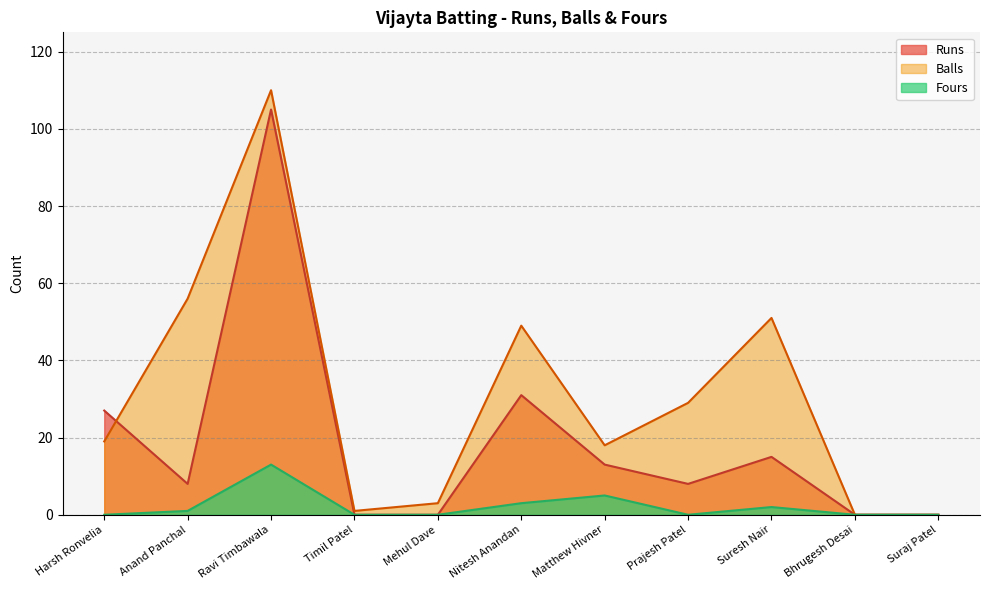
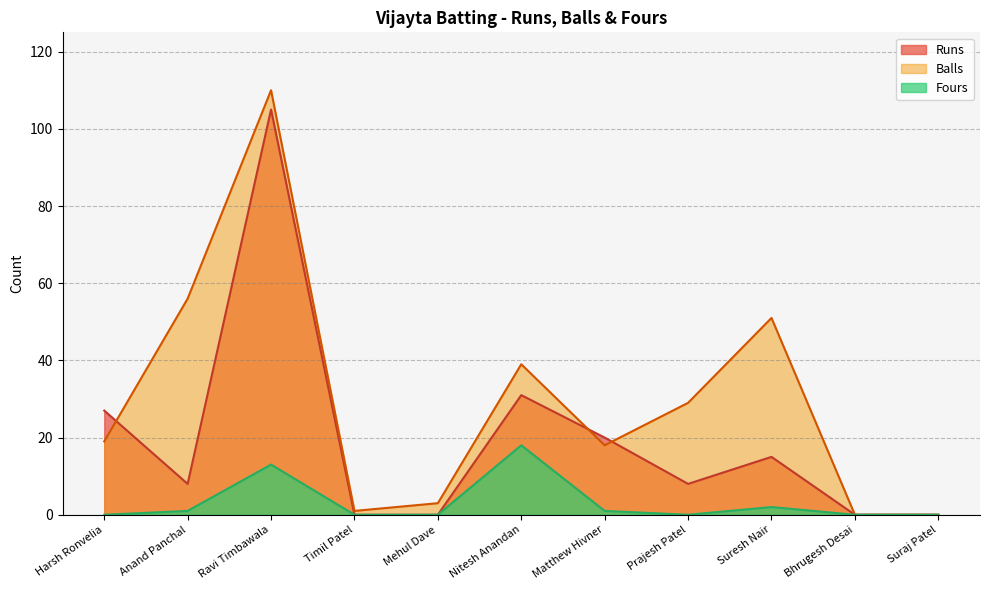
  {
    "Runs": {
      "Harsh Ronvelia": 27,
      "Anand Panchal": 8,
      "Ravi Timbawala": 105,
      "Nitesh Anandan": 31,
-     "Matthew Hivner": 13,
+     "Matthew Hivner": 20,
      "Prajesh Patel": 8,
      "Suresh Nair": 15
    },
    "Balls": {
      "Harsh Ronvelia": 19,
      "Anand Panchal": 56,
      "Ravi Timbawala": 110,
      "Timil Patel": 1,
      "Mehul Dave": 3,
-     "Nitesh Anandan": 49,
+     "Nitesh Anandan": 39,
      "Matthew Hivner": 18,
      "Prajesh Patel": 29,
      "Suresh Nair": 51
    },
    "Fours": {
      "Harsh Ronvelia": 0,
      "Anand Panchal": 1,
      "Ravi Timbawala": 13,
-     "Nitesh Anandan": 3,
-     "Matthew Hivner": 5,
+     "Nitesh Anandan": 18,
+     "Matthew Hivner": 1,
      "Prajesh Patel": 0,
      "Suresh Nair": 2
    }
  }
